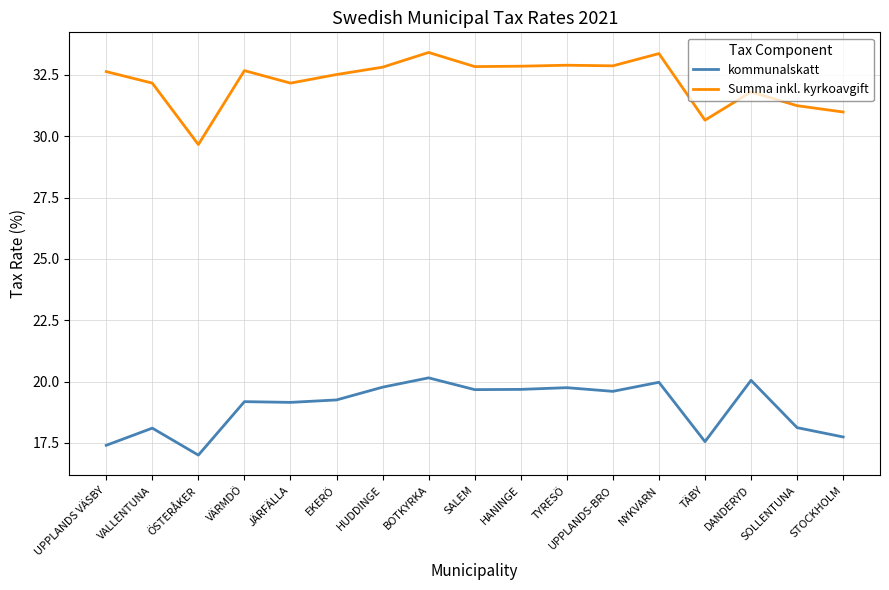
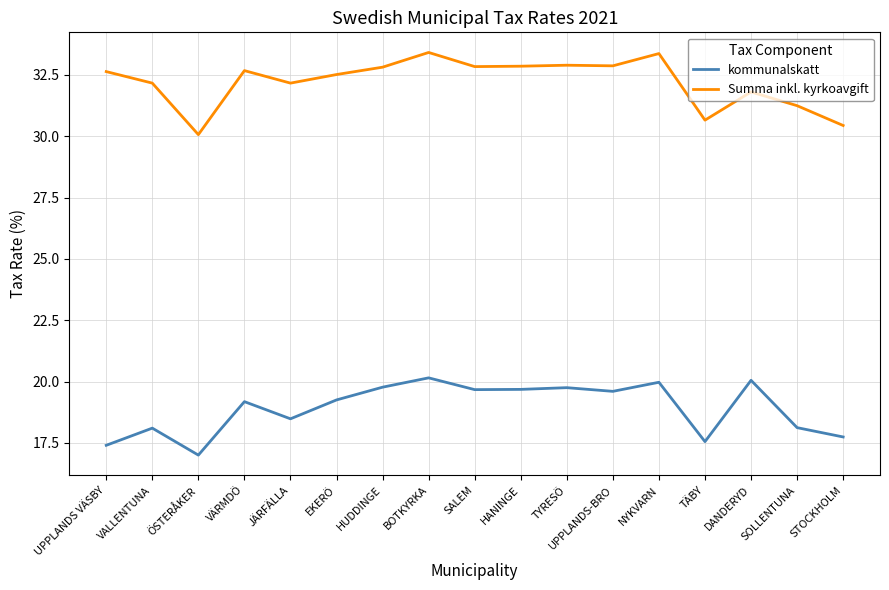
  {
    "kommunalskatt": {
      "UPPLANDS VÄSBY": 17.4,
      "VALLENTUNA": 18.1,
      "ÖSTERÅKER": 17.0,
      "VÄRMDÖ": 19.2,
-     "JÄRFÄLLA": 19.2,
+     "JÄRFÄLLA": 18.5,
      "EKERÖ": 19.3,
      "HUDDINGE": 19.8,
      "BOTKYRKA": 20.2,
      "SALEM": 19.7,
      "HANINGE": 19.7,
      "TYRESÖ": 19.8,
      "UPPLANDS-BRO": 19.6,
      "NYKVARN": 20.0,
      "TÄBY": 17.6,
      "DANDERYD": 20.1,
      "SOLLENTUNA": 18.1,
      "STOCKHOLM": 17.7
    },
    "Summa inkl. kyrkoavgift": {
      "UPPLANDS VÄSBY": 32.6,
      "VALLENTUNA": 32.2,
-     "ÖSTERÅKER": 29.7,
+     "ÖSTERÅKER": 30.1,
      "VÄRMDÖ": 32.7,
      "JÄRFÄLLA": 32.2,
      "EKERÖ": 32.5,
      "HUDDINGE": 32.8,
      "BOTKYRKA": 33.4,
      "SALEM": 32.8,
      "HANINGE": 32.9,
      "TYRESÖ": 32.9,
      "UPPLANDS-BRO": 32.9,
      "NYKVARN": 33.4,
      "TÄBY": 30.7,
      "SOLLENTUNA": 31.2,
-     "STOCKHOLM": 31.0
+     "STOCKHOLM": 30.4
    }
  }
